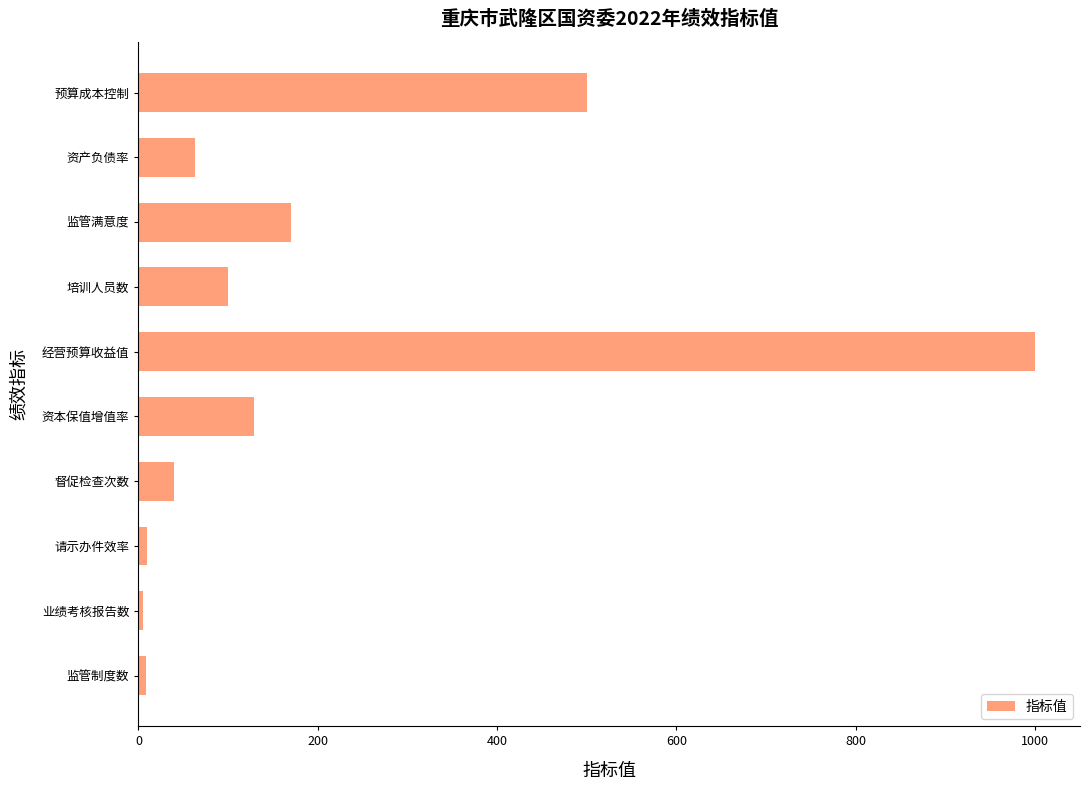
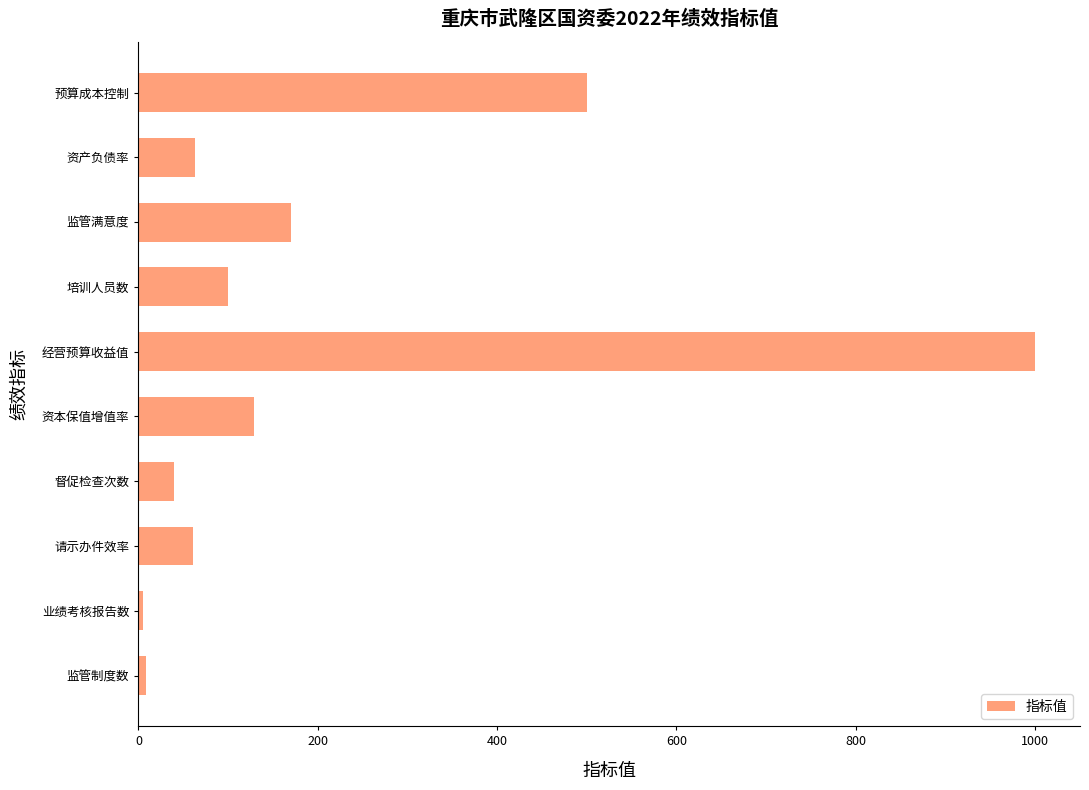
  {
    "预算成本控制": 500,
    "资产负债率": 60,
    "监管满意度": 170,
    "培训人员数": 100,
    "经营预算收益值": 1000,
    "资本保值增值率": 130,
    "督促检查次数": 40,
-   "请示办件效率": 10,
+   "请示办件效率": 60,
    "业绩考核报告数": 10,
    "监管制度数": 10
  }
